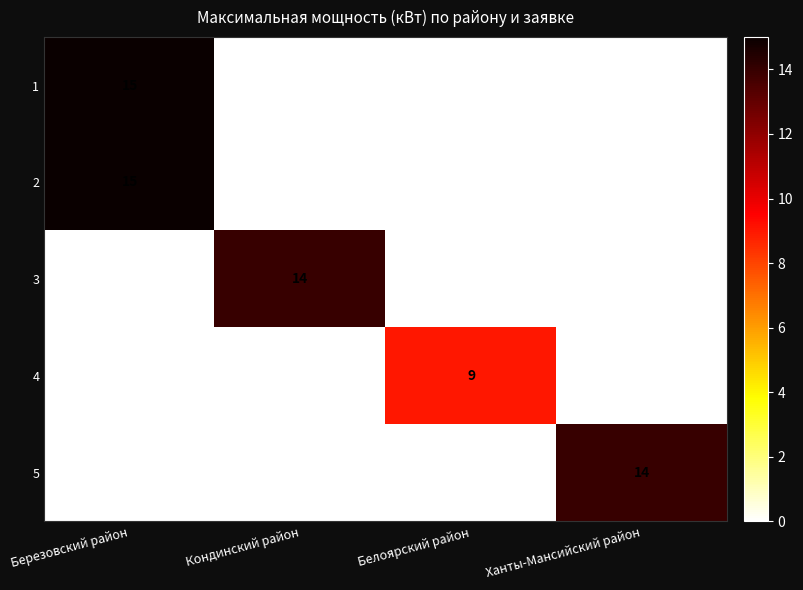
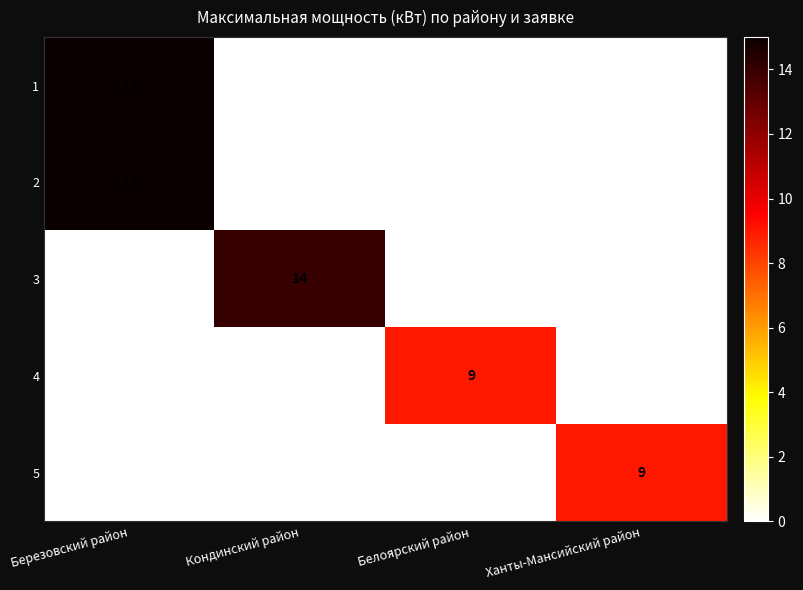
  {
    "3": {
      "Кондинский район": 14
    },
    "4": {
      "Белоярский район": 9
    },
    "5": {
-     "Ханты-Мансийский район": 14
+     "Ханты-Мансийский район": 9
    }
  }
